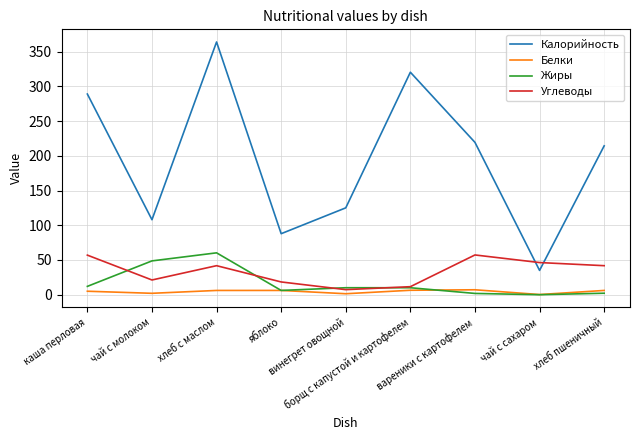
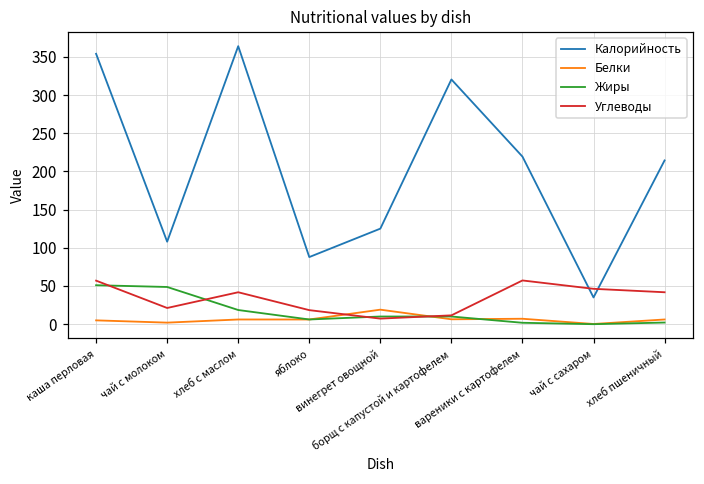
  {
    "Калорийность": {
-     "каша перловая": 290,
+     "каша перловая": 350,
      "чай с молоком": 110,
      "хлеб с маслом": 360,
      "яблоко": 90,
      "винегрет овощной": 130,
      "борщ с капустой и картофелем": 320,
      "вареники с картофелем": 220,
      "чай с сахаром": 40,
      "хлеб пшеничный": 210
    },
    "Белки": {
      "каша перловая": 10,
      "чай с молоком": 0,
      "хлеб с маслом": 10,
-     "винегрет овощной": 0,
+     "винегрет овощной": 20,
      "борщ с капустой и картофелем": 10,
      "вареники с картофелем": 10,
      "хлеб пшеничный": 10
    },
    "Жиры": {
-     "каша перловая": 10,
+     "каша перловая": 50,
      "чай с молоком": 50,
-     "хлеб с маслом": 60,
+     "хлеб с маслом": 20,
      "вареники с картофелем": 0,
      "хлеб пшеничный": 0
    },
    "Углеводы": {
      "каша перловая": 60,
      "чай с молоком": 20,
      "хлеб с маслом": 40,
      "яблоко": 20,
      "вареники с картофелем": 60,
      "чай с сахаром": 50,
      "хлеб пшеничный": 40
    }
  }
